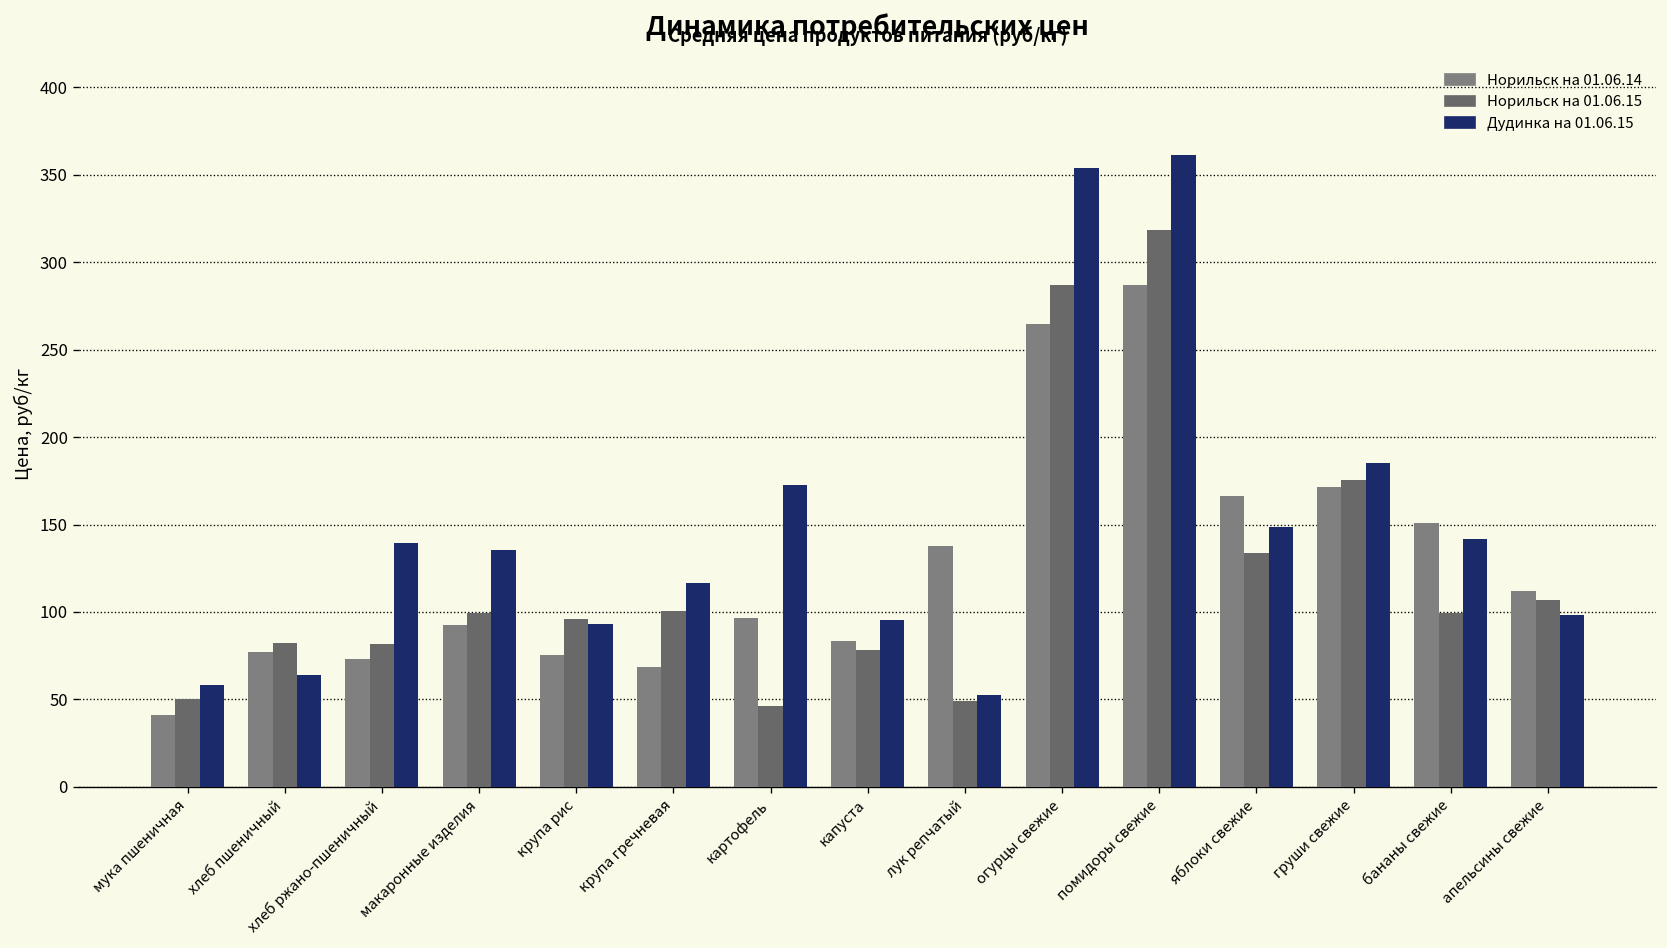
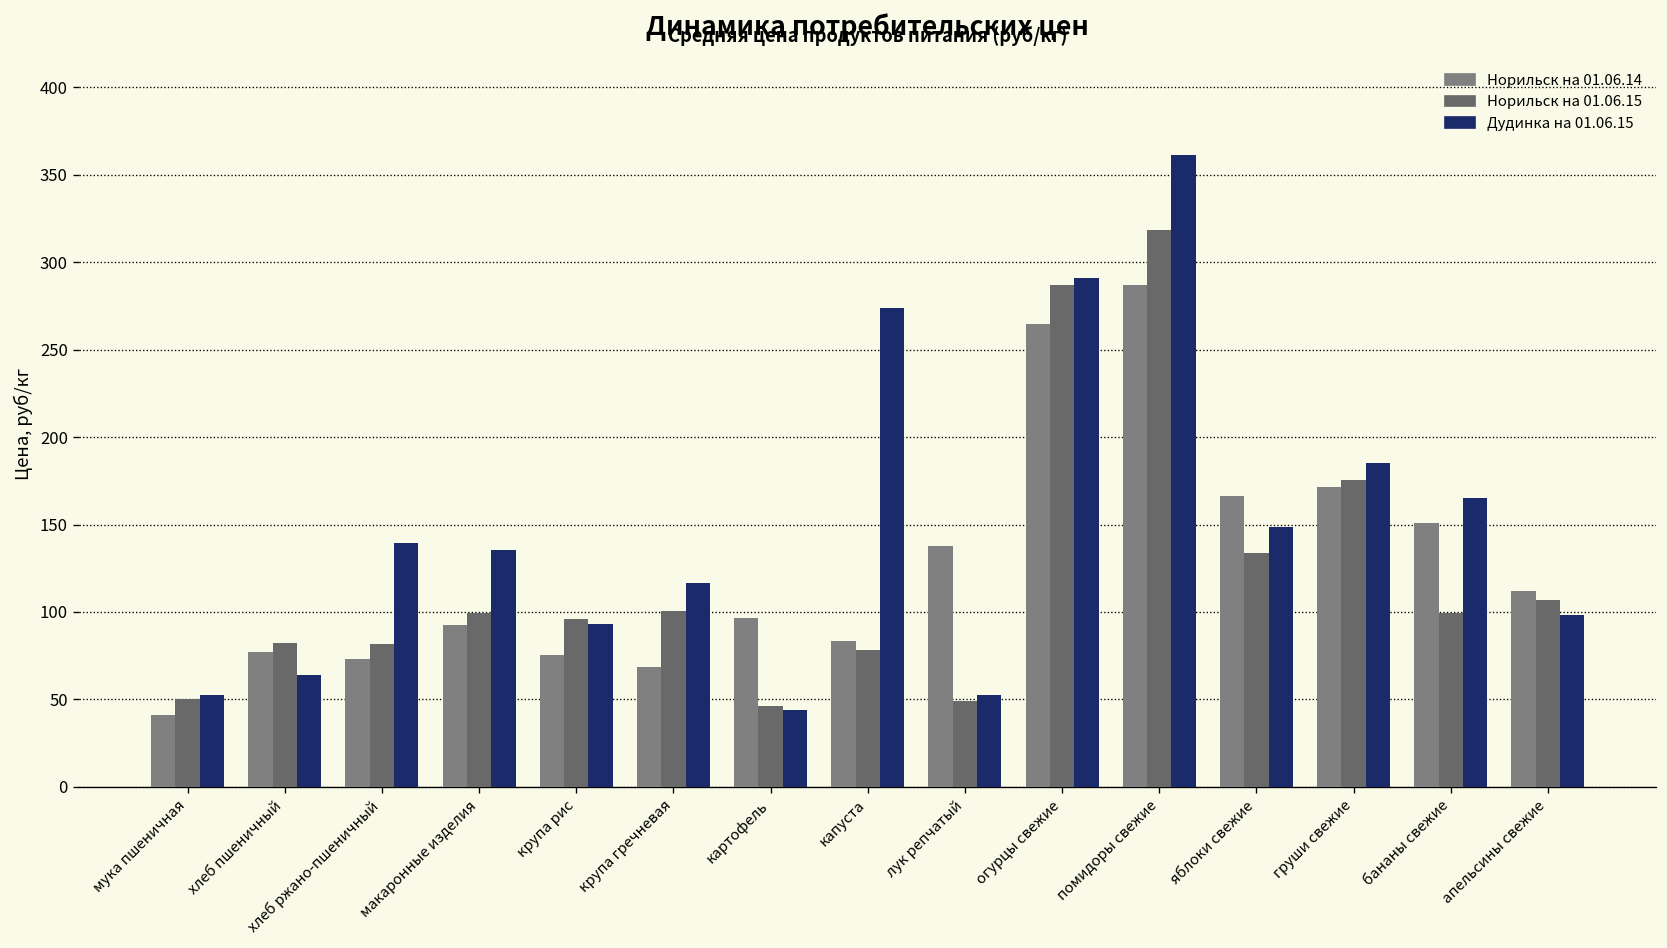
  {
    "Дудинка на 01.06.15": {
-     "мука пшеничная": 58,
+     "мука пшеничная": 53,
      "хлеб пшеничный": 64,
      "хлеб ржано-пшеничный": 139,
      "макаронные изделия": 136,
      "крупа рис": 93,
      "крупа гречневая": 117,
-     "картофель": 173,
-     "капуста": 95,
+     "картофель": 44,
+     "капуста": 274,
      "лук репчатый": 53,
-     "огурцы свежие": 354,
+     "огурцы свежие": 291,
      "помидоры свежие": 361,
      "яблоки свежие": 149,
      "груши свежие": 185,
-     "бананы свежие": 142,
+     "бананы свежие": 165,
      "апельсины свежие": 98
    }
  }
